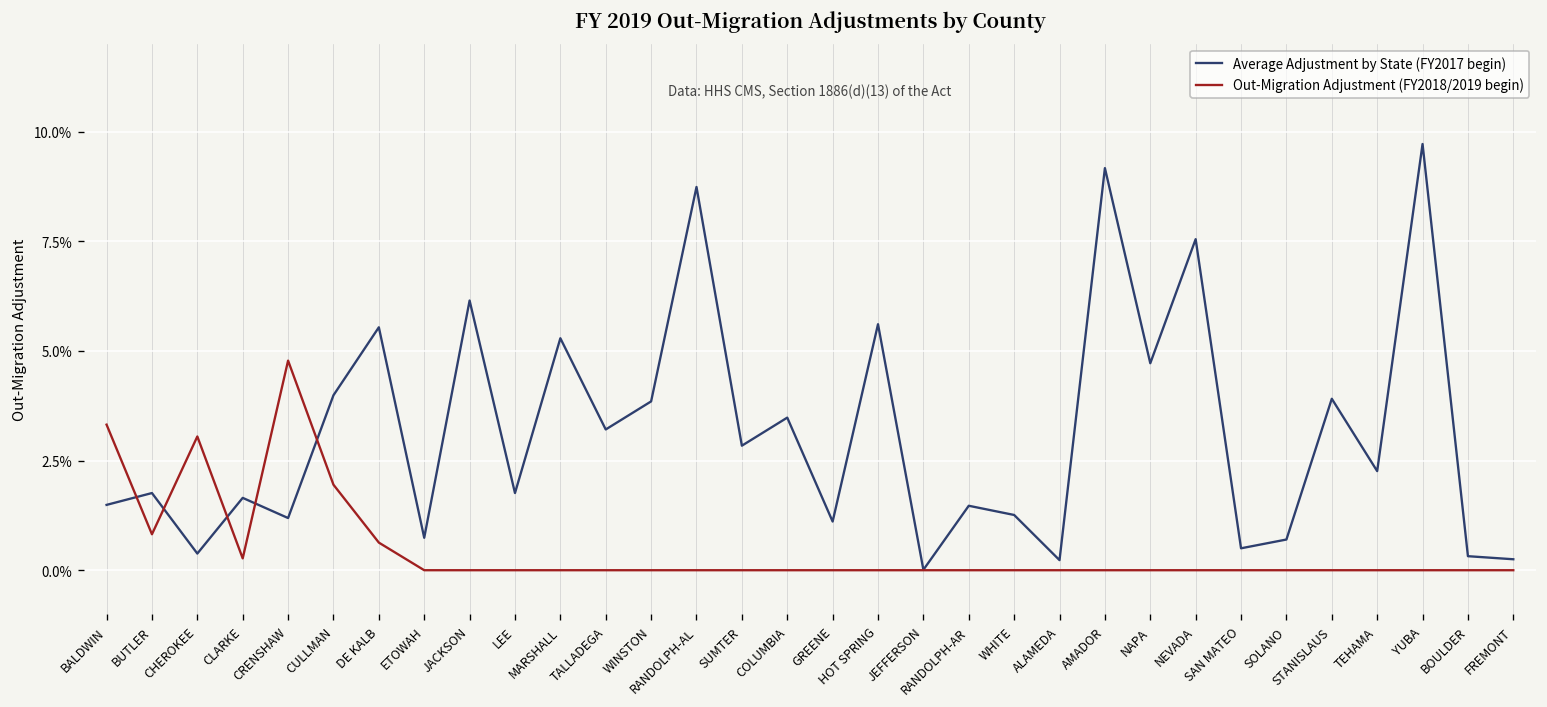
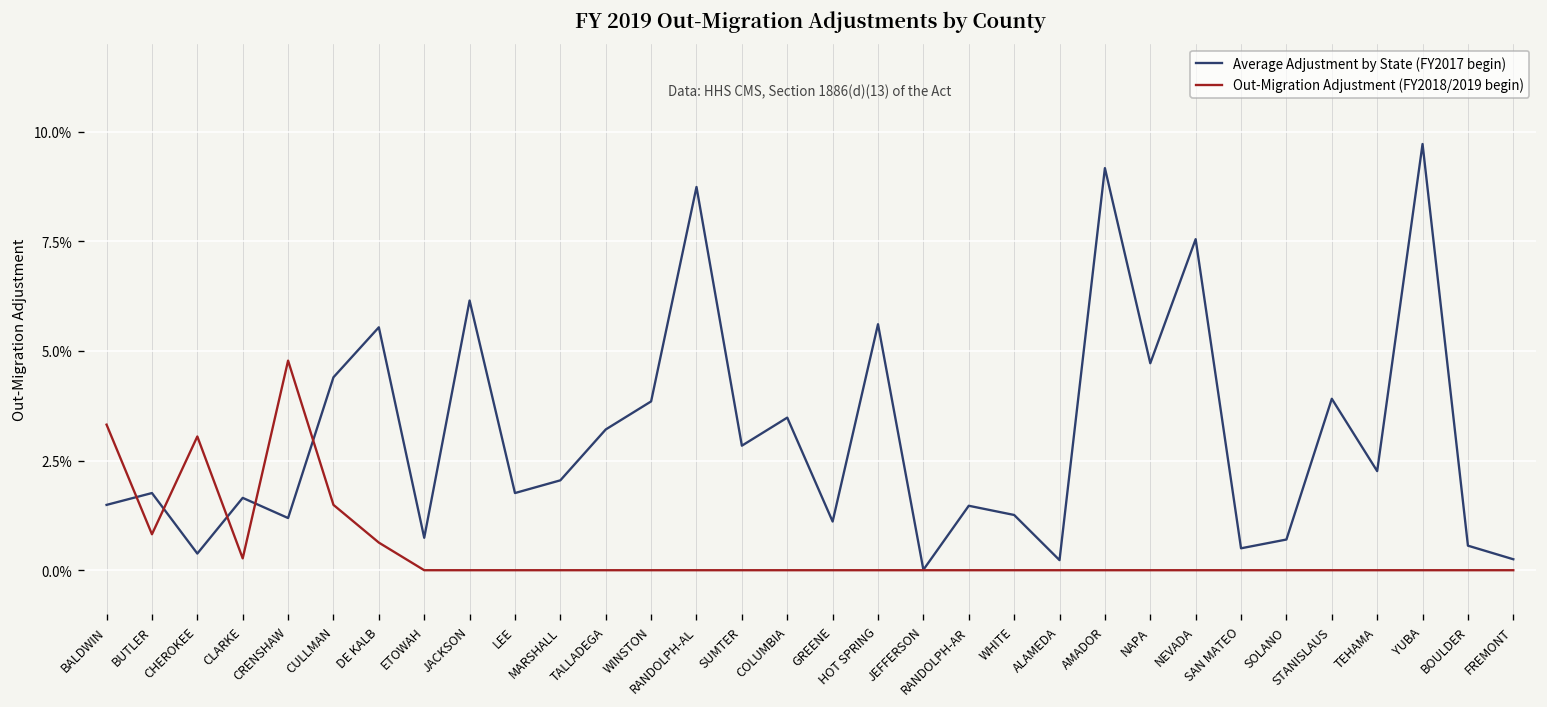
  {
    "Average Adjustment by State (FY2017 begin)": {
      "BALDWIN": "1.5%",
      "BUTLER": "1.8%",
      "CHEROKEE": "0.4%",
      "CLARKE": "1.7%",
      "CRENSHAW": "1.2%",
-     "CULLMAN": "4.0%",
+     "CULLMAN": "4.4%",
      "DE KALB": "5.5%",
      "ETOWAH": "0.7%",
      "JACKSON": "6.2%",
      "LEE": "1.8%",
-     "MARSHALL": "5.3%",
+     "MARSHALL": "2.1%",
      "TALLADEGA": "3.2%",
      "WINSTON": "3.9%",
      "RANDOLPH-AL": "8.7%",
      "SUMTER": "2.8%",
      "COLUMBIA": "3.5%",
      "GREENE": "1.1%",
      "HOT SPRING": "5.6%",
      "RANDOLPH-AR": "1.5%",
      "WHITE": "1.3%",
      "ALAMEDA": "0.2%",
      "AMADOR": "9.2%",
      "NAPA": "4.7%",
      "NEVADA": "7.6%",
      "SAN MATEO": "0.5%",
      "SOLANO": "0.7%",
      "STANISLAUS": "3.9%",
      "TEHAMA": "2.3%",
      "YUBA": "9.7%",
-     "BOULDER": "0.3%",
+     "BOULDER": "0.6%",
      "FREMONT": "0.3%"
    },
    "Out-Migration Adjustment (FY2018/2019 begin)": {
      "BALDWIN": "3.3%",
      "BUTLER": "0.8%",
      "CHEROKEE": "3.1%",
      "CLARKE": "0.3%",
      "CRENSHAW": "4.8%",
-     "CULLMAN": "2.0%",
+     "CULLMAN": "1.5%",
      "DE KALB": "0.6%",
      "ETOWAH": "0.0%",
      "JACKSON": "0.0%",
      "LEE": "0.0%",
      "MARSHALL": "0.0%",
      "TALLADEGA": "0.0%",
      "WINSTON": "0.0%",
      "RANDOLPH-AL": "0.0%",
      "SUMTER": "0.0%",
      "COLUMBIA": "0.0%",
      "GREENE": "0.0%",
      "HOT SPRING": "0.0%",
      "RANDOLPH-AR": "0.0%",
      "WHITE": "0.0%",
      "ALAMEDA": "0.0%",
      "AMADOR": "0.0%",
      "NAPA": "0.0%",
      "NEVADA": "0.0%",
      "SAN MATEO": "0.0%",
      "SOLANO": "0.0%",
      "STANISLAUS": "0.0%",
      "TEHAMA": "0.0%",
      "YUBA": "0.0%",
      "BOULDER": "0.0%",
      "FREMONT": "0.0%"
    }
  }
